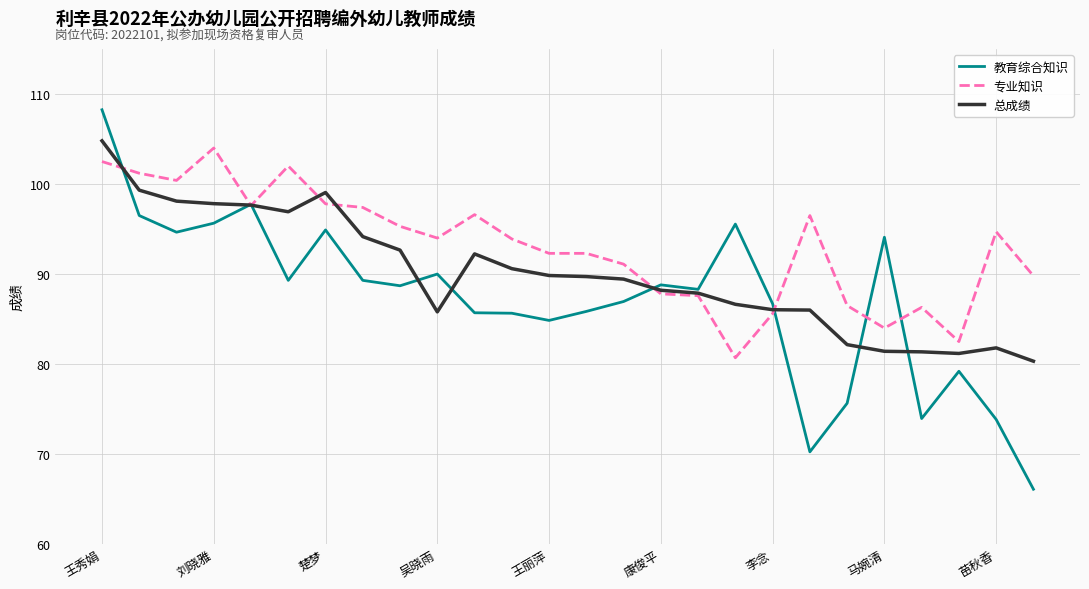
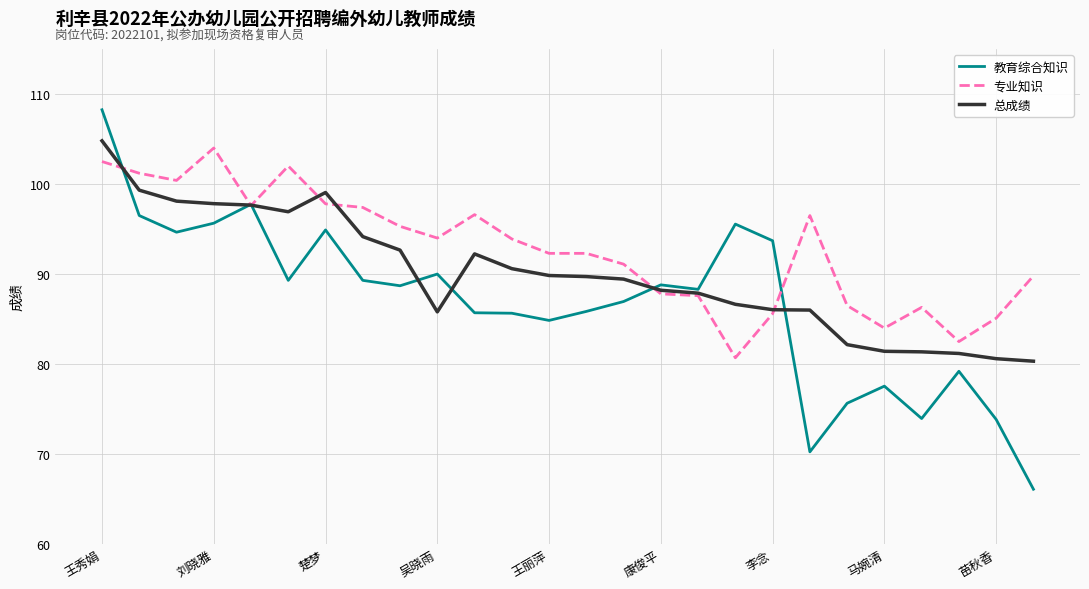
  {
    "教育综合知识": {
      "王秀娟": 108,
      "刘晓雅": 96,
      "楚梦": 95,
      "吴晓雨": 90,
      "王丽萍": 85,
      "康俊平": 89,
-     "李念": 87,
-     "马婉清": 94,
+     "李念": 94,
+     "马婉清": 78,
      "苗秋香": 74
    },
    "专业知识": {
      "王秀娟": 103,
      "刘晓雅": 104,
      "楚梦": 98,
      "吴晓雨": 94,
      "王丽萍": 92,
      "康俊平": 88,
      "李念": 86,
      "马婉清": 84,
-     "苗秋香": 95
+     "苗秋香": 85
    },
    "总成绩": {
      "王秀娟": 105,
      "刘晓雅": 98,
      "楚梦": 99,
      "吴晓雨": 86,
      "王丽萍": 90,
      "康俊平": 88,
      "李念": 86,
      "马婉清": 81,
-     "苗秋香": 82
+     "苗秋香": 81
    }
  }
